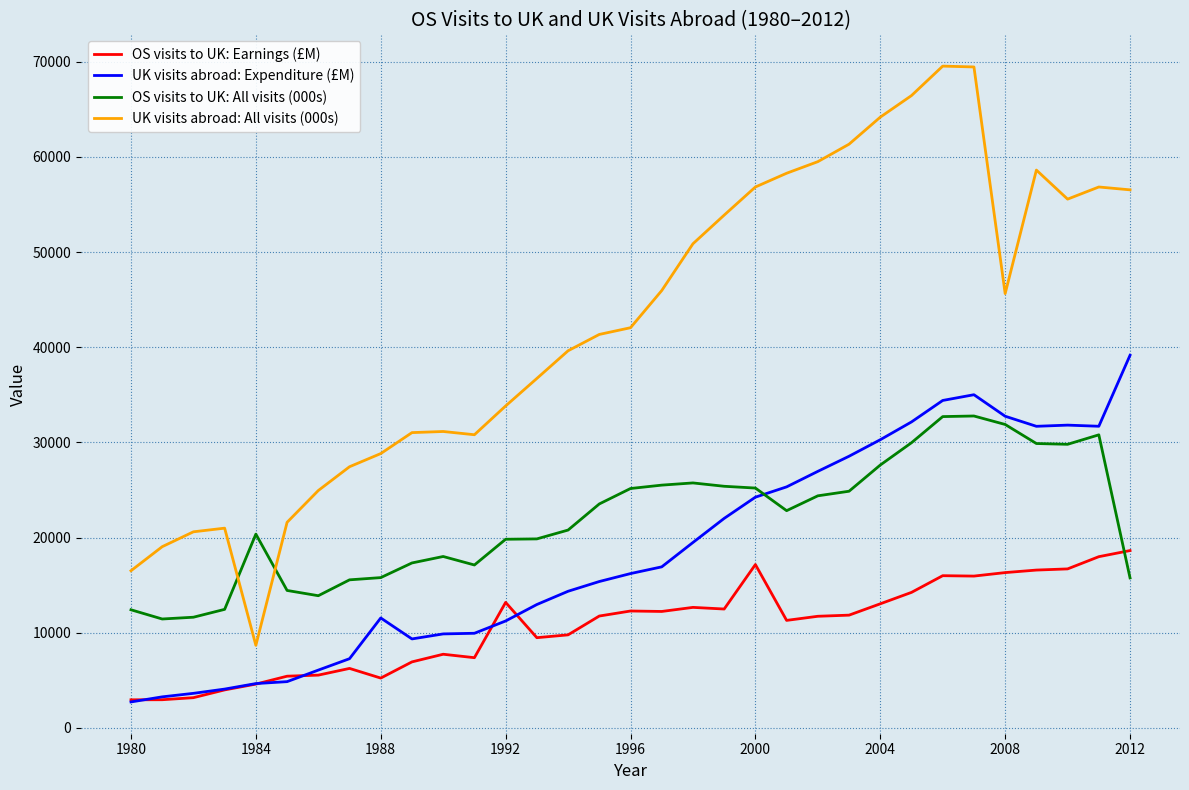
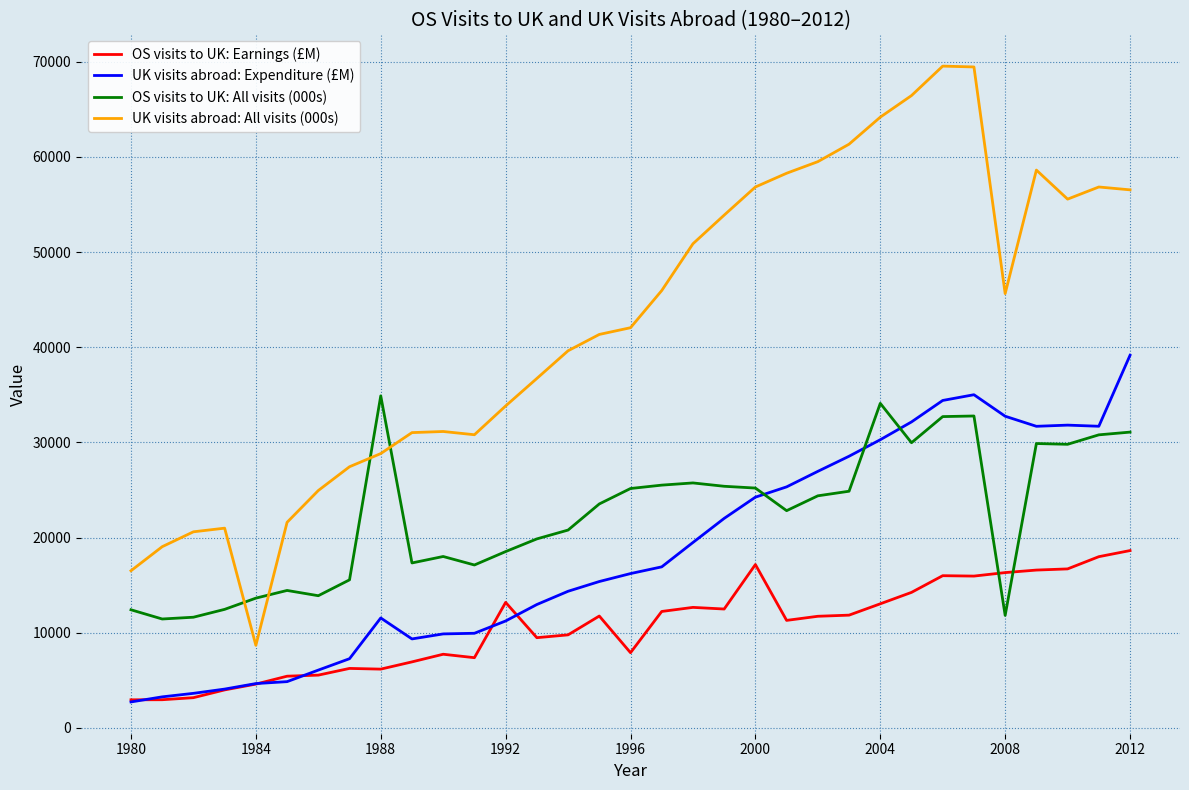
  {
    "OS visits to UK: Earnings (£M)": {
-     "1988": 5000,
+     "1988": 6000,
      "1992": 13000,
-     "1996": 12000,
+     "1996": 8000,
      "2000": 17000,
      "2004": 13000,
      "2008": 16000,
      "2012": 19000
    },
    "UK visits abroad: Expenditure (£M)": {
      "1988": 12000,
      "1992": 11000,
      "1996": 16000,
      "2000": 24000,
      "2004": 30000,
      "2008": 33000,
      "2012": 39000
    },
    "OS visits to UK: All visits (000s)": {
      "1980": 12000,
-     "1984": 20000,
-     "1988": 16000,
-     "1992": 20000,
+     "1984": 14000,
+     "1988": 35000,
+     "1992": 19000,
      "1996": 25000,
      "2000": 25000,
-     "2004": 28000,
-     "2008": 32000,
-     "2012": 16000
+     "2004": 34000,
+     "2008": 12000,
+     "2012": 31000
    },
    "UK visits abroad: All visits (000s)": {
      "1980": 17000,
      "1984": 9000,
      "1988": 29000,
      "1992": 34000,
      "1996": 42000,
      "2000": 57000,
      "2004": 64000,
      "2008": 46000,
      "2012": 57000
    }
  }
